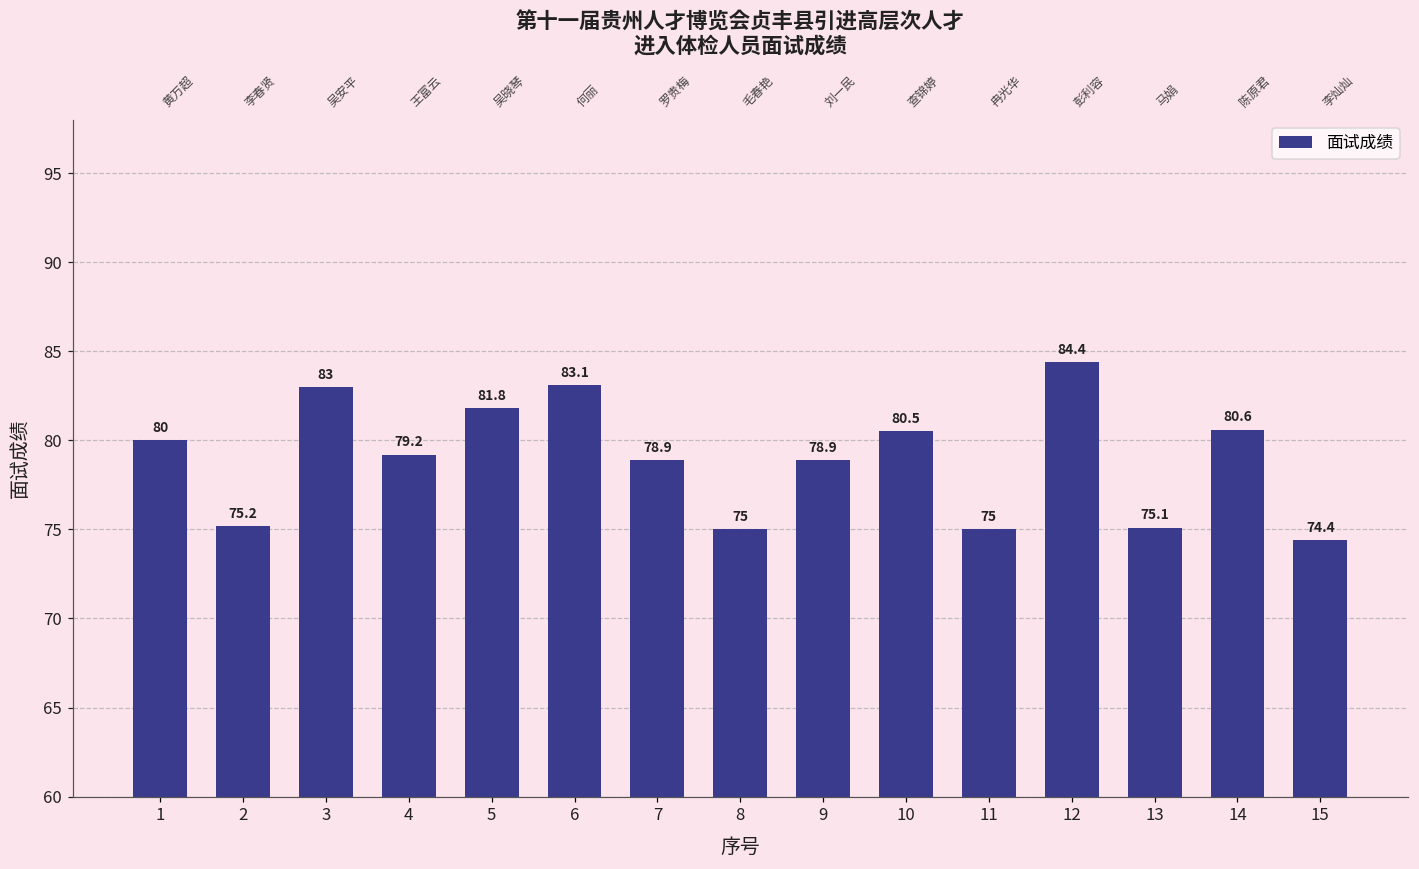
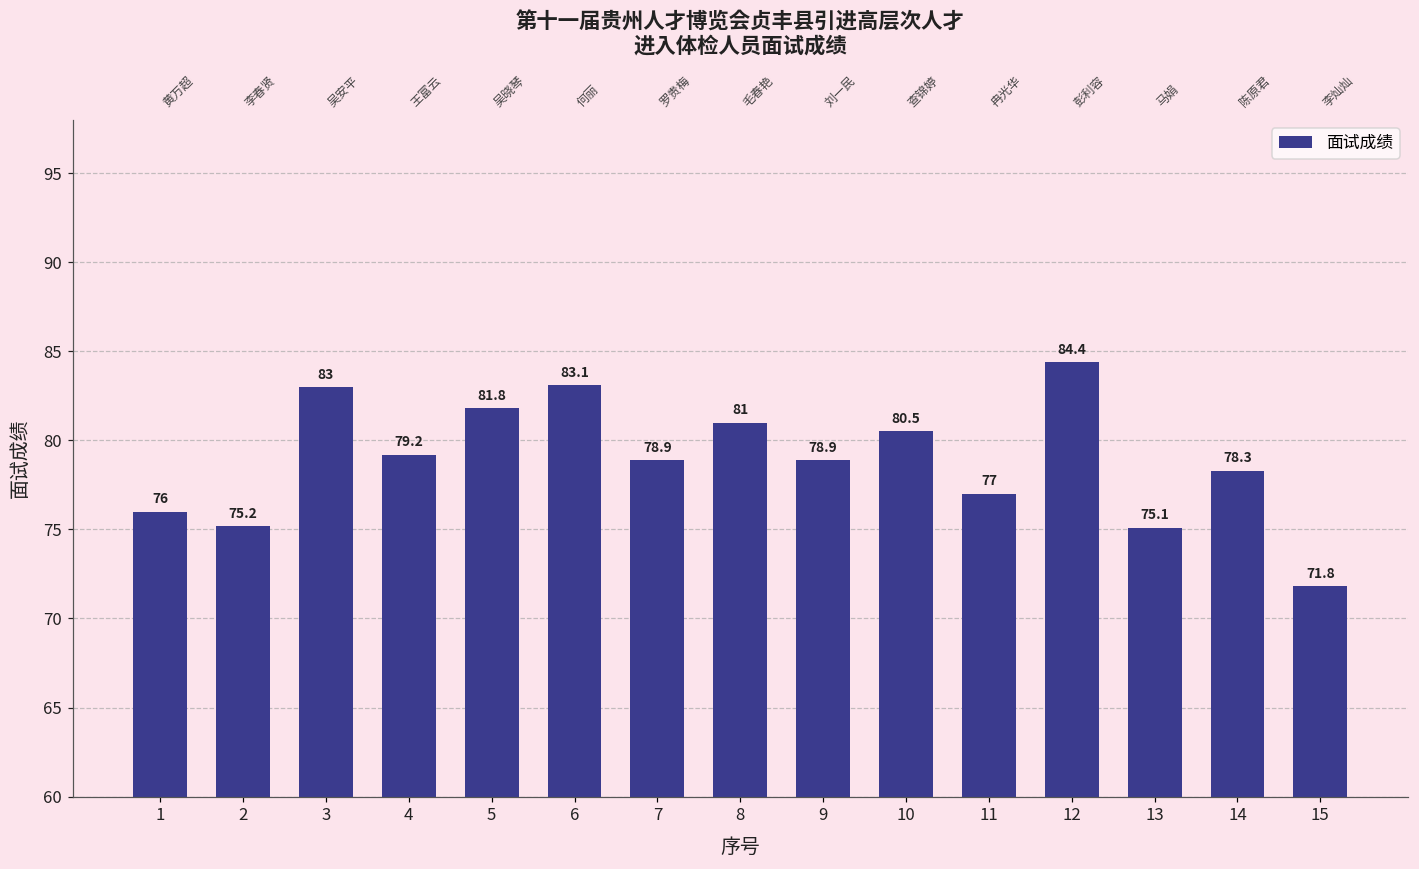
  {
-   "1": 80,
+   "1": 76,
    "2": 75.2,
    "3": 83,
    "4": 79.2,
    "5": 81.8,
    "6": 83.1,
    "7": 78.9,
-   "8": 75,
+   "8": 81,
    "9": 78.9,
    "10": 80.5,
-   "11": 75,
+   "11": 77,
    "12": 84.4,
    "13": 75.1,
-   "14": 80.6,
-   "15": 74.4
+   "14": 78.3,
+   "15": 71.8
  }
